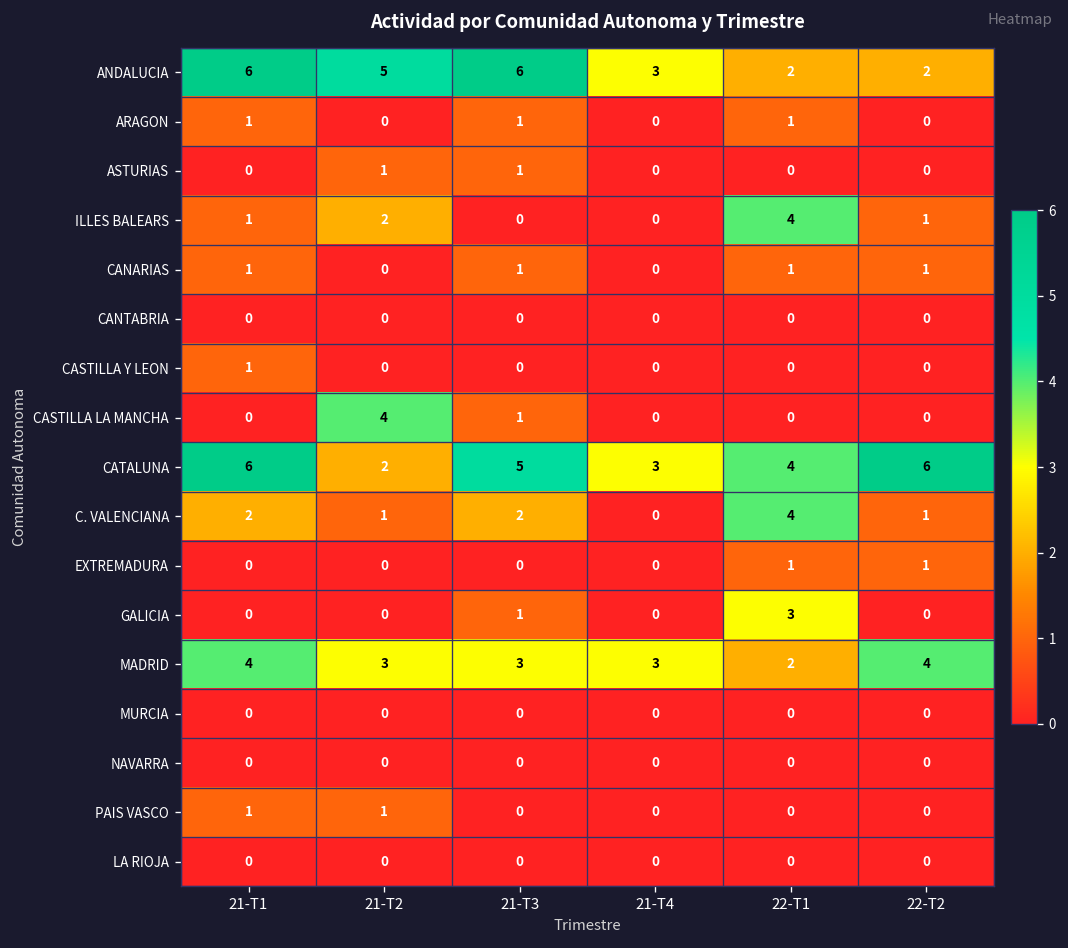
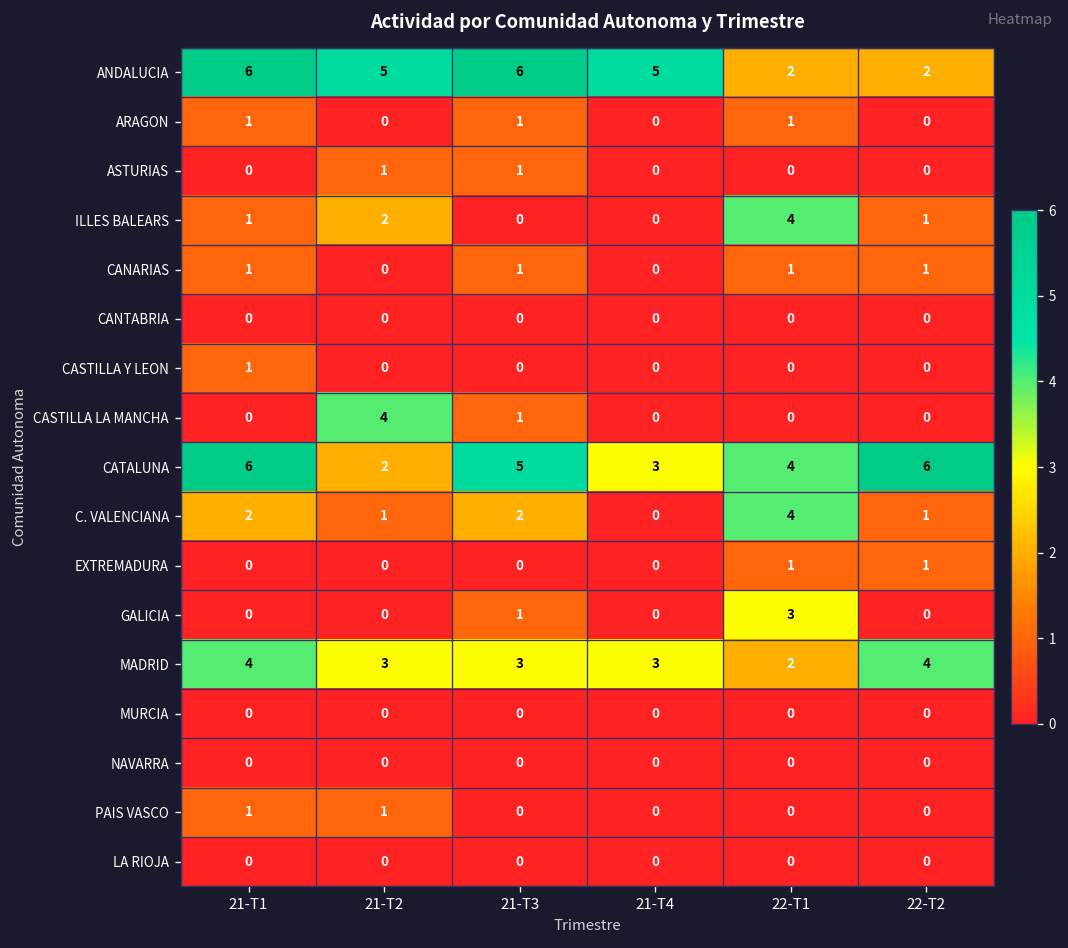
  {
    "ANDALUCIA": {
      "21-T1": 6,
      "21-T2": 5,
      "21-T3": 6,
-     "21-T4": 3,
+     "21-T4": 5,
      "22-T1": 2,
      "22-T2": 2
    },
    "ARAGON": {
      "21-T1": 1,
      "21-T2": 0,
      "21-T3": 1,
      "21-T4": 0,
      "22-T1": 1,
      "22-T2": 0
    },
    "ASTURIAS": {
      "21-T1": 0,
      "21-T2": 1,
      "21-T3": 1,
      "21-T4": 0,
      "22-T1": 0,
      "22-T2": 0
    },
    "ILLES BALEARS": {
      "21-T1": 1,
      "21-T2": 2,
      "21-T3": 0,
      "21-T4": 0,
      "22-T1": 4,
      "22-T2": 1
    },
    "CANARIAS": {
      "21-T1": 1,
      "21-T2": 0,
      "21-T3": 1,
      "21-T4": 0,
      "22-T1": 1,
      "22-T2": 1
    },
    "CANTABRIA": {
      "21-T1": 0,
      "21-T2": 0,
      "21-T3": 0,
      "21-T4": 0,
      "22-T1": 0,
      "22-T2": 0
    },
    "CASTILLA Y LEON": {
      "21-T1": 1,
      "21-T2": 0,
      "21-T3": 0,
      "21-T4": 0,
      "22-T1": 0,
      "22-T2": 0
    },
    "CASTILLA LA MANCHA": {
      "21-T1": 0,
      "21-T2": 4,
      "21-T3": 1,
      "21-T4": 0,
      "22-T1": 0,
      "22-T2": 0
    },
    "CATALUNA": {
      "21-T1": 6,
      "21-T2": 2,
      "21-T3": 5,
      "21-T4": 3,
      "22-T1": 4,
      "22-T2": 6
    },
    "C. VALENCIANA": {
      "21-T1": 2,
      "21-T2": 1,
      "21-T3": 2,
      "21-T4": 0,
      "22-T1": 4,
      "22-T2": 1
    },
    "EXTREMADURA": {
      "21-T1": 0,
      "21-T2": 0,
      "21-T3": 0,
      "21-T4": 0,
      "22-T1": 1,
      "22-T2": 1
    },
    "GALICIA": {
      "21-T1": 0,
      "21-T2": 0,
      "21-T3": 1,
      "21-T4": 0,
      "22-T1": 3,
      "22-T2": 0
    },
    "MADRID": {
      "21-T1": 4,
      "21-T2": 3,
      "21-T3": 3,
      "21-T4": 3,
      "22-T1": 2,
      "22-T2": 4
    },
    "MURCIA": {
      "21-T1": 0,
      "21-T2": 0,
      "21-T3": 0,
      "21-T4": 0,
      "22-T1": 0,
      "22-T2": 0
    },
    "NAVARRA": {
      "21-T1": 0,
      "21-T2": 0,
      "21-T3": 0,
      "21-T4": 0,
      "22-T1": 0,
      "22-T2": 0
    },
    "PAIS VASCO": {
      "21-T1": 1,
      "21-T2": 1,
      "21-T3": 0,
      "21-T4": 0,
      "22-T1": 0,
      "22-T2": 0
    },
    "LA RIOJA": {
      "21-T1": 0,
      "21-T2": 0,
      "21-T3": 0,
      "21-T4": 0,
      "22-T1": 0,
      "22-T2": 0
    }
  }
